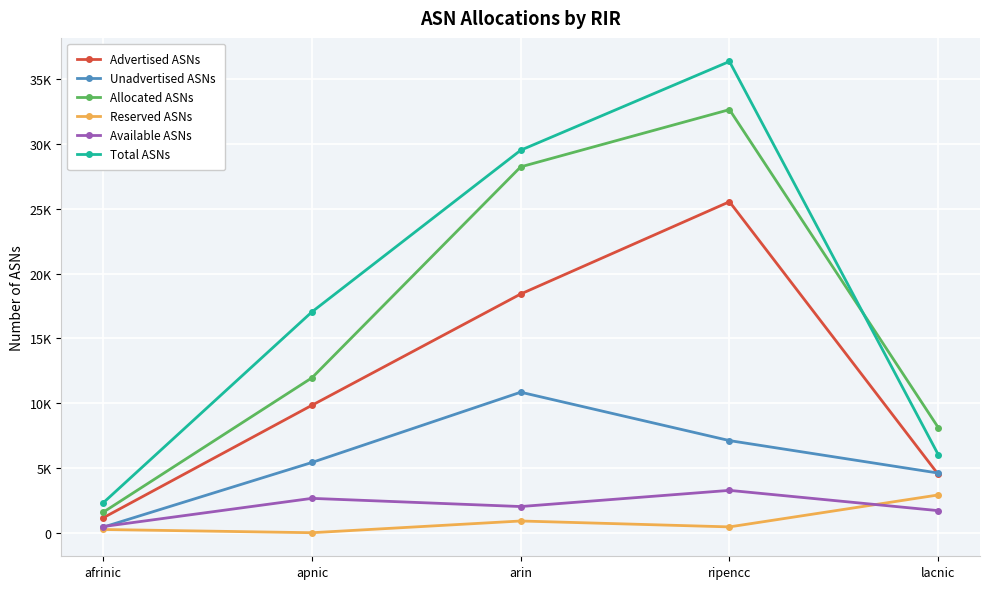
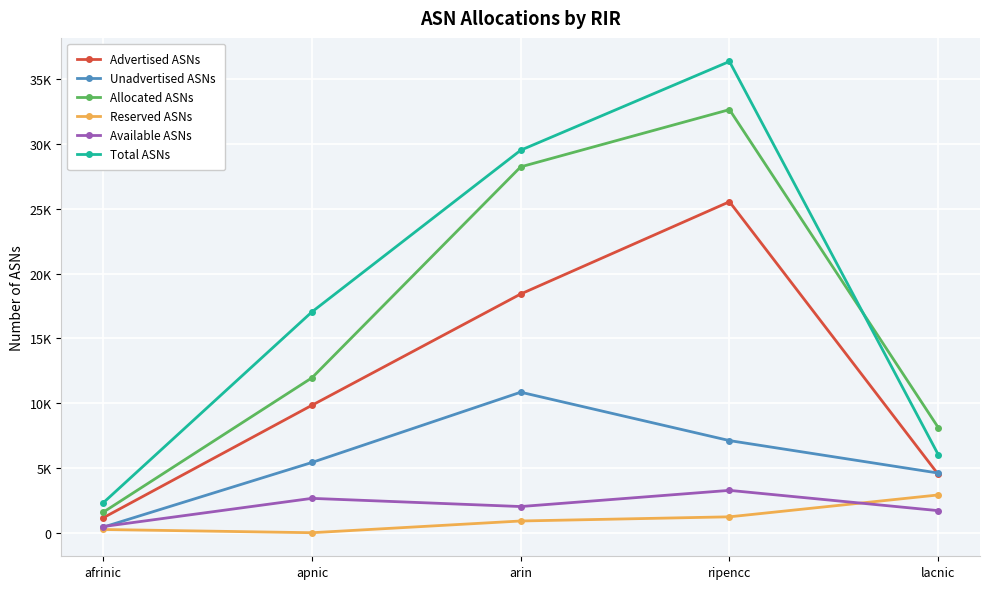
  {
    "Advertised ASNs": {
      "afrinic": 1100,
      "apnic": 9800,
      "arin": 18400,
      "ripencc": 25500
    },
    "Unadvertised ASNs": {
      "apnic": 5400,
      "arin": 10800,
      "ripencc": 7100
    },
    "Allocated ASNs": {
      "afrinic": 1600,
      "apnic": 12000,
      "arin": 28200,
      "ripencc": 32700,
      "lacnic": 8100
    },
    "Reserved ASNs": {
      "apnic": 0,
      "arin": 900,
-     "ripencc": 400,
+     "ripencc": 1200,
      "lacnic": 2900
    },
    "Available ASNs": {
      "apnic": 2700,
      "arin": 2000,
      "ripencc": 3300,
      "lacnic": 1700
    },
    "Total ASNs": {
      "afrinic": 2300,
      "apnic": 17000,
      "arin": 29500,
      "ripencc": 36400,
      "lacnic": 6000
    }
  }
